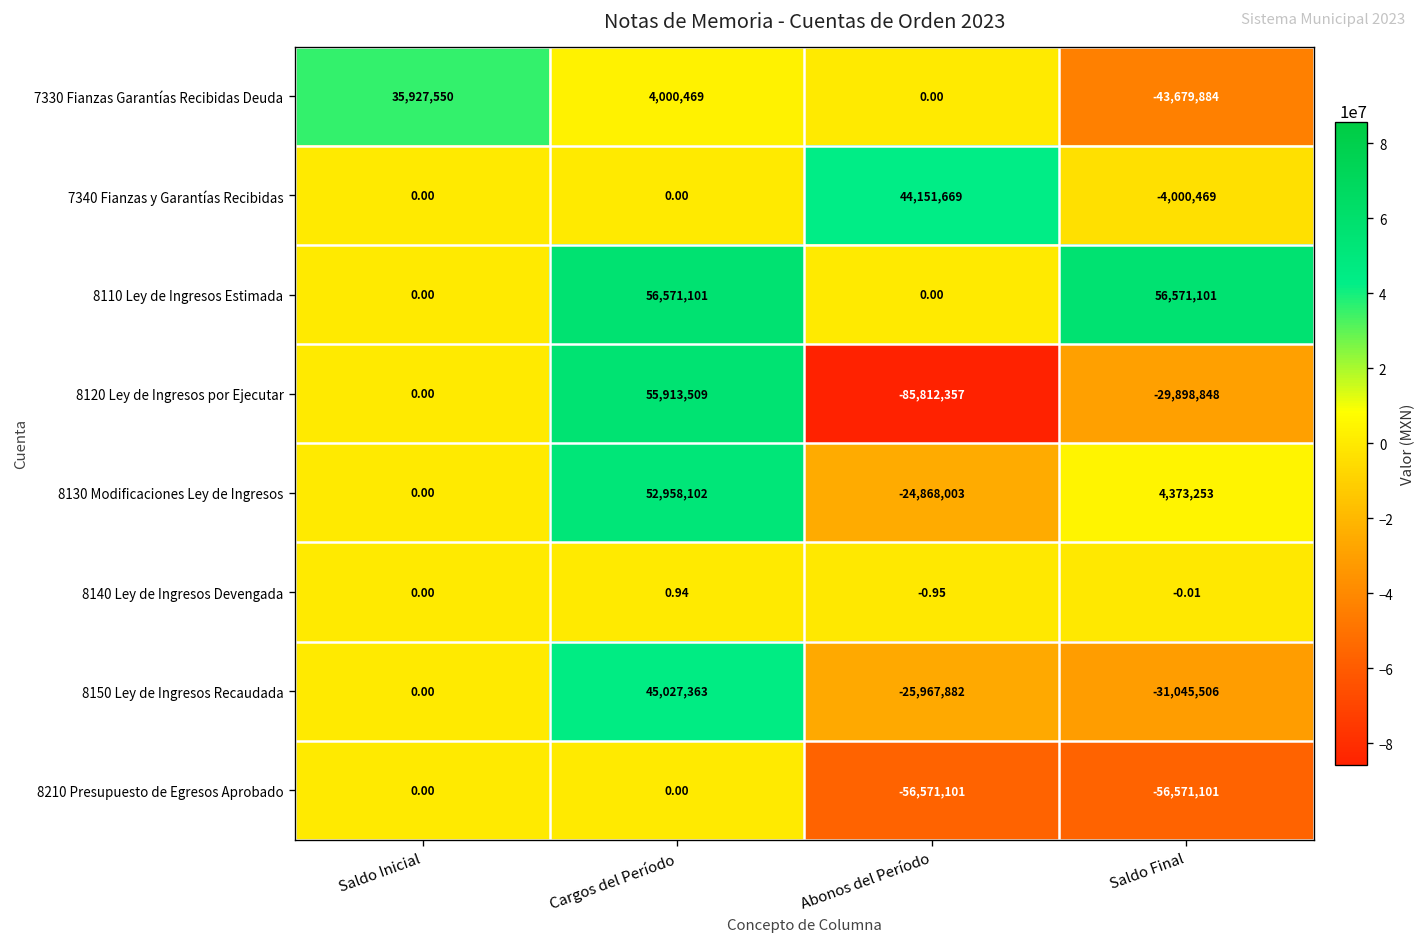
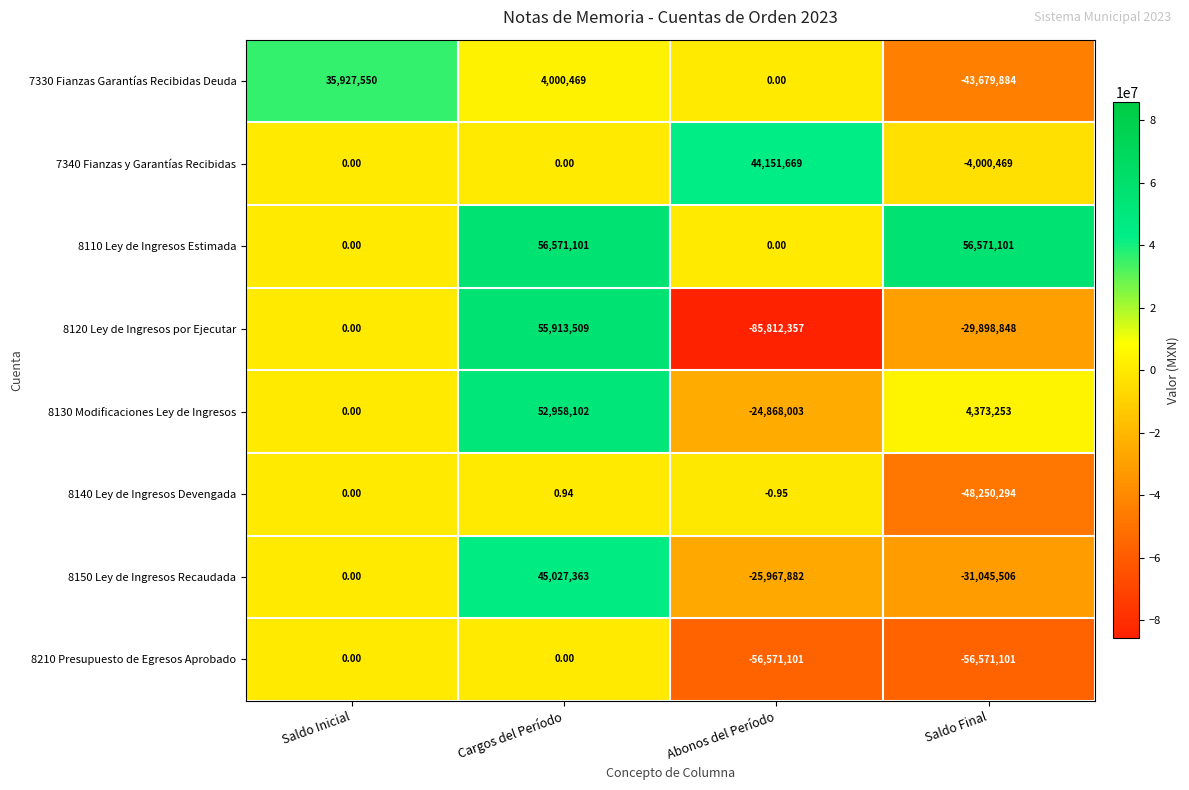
  {
    "7330 Fianzas Garantías Recibidas Deuda": {
      "Saldo Inicial": "35,927,550",
      "Cargos del Período": "4,000,469",
      "Abonos del Período": "0.00",
      "Saldo Final": "-43,679,884"
    },
    "7340 Fianzas y Garantías Recibidas": {
      "Saldo Inicial": "0.00",
      "Cargos del Período": "0.00",
      "Abonos del Período": "44,151,669",
      "Saldo Final": "-4,000,469"
    },
    "8110 Ley de Ingresos Estimada": {
      "Saldo Inicial": "0.00",
      "Cargos del Período": "56,571,101",
      "Abonos del Período": "0.00",
      "Saldo Final": "56,571,101"
    },
    "8120 Ley de Ingresos por Ejecutar": {
      "Saldo Inicial": "0.00",
      "Cargos del Período": "55,913,509",
      "Abonos del Período": "-85,812,357",
      "Saldo Final": "-29,898,848"
    },
    "8130 Modificaciones Ley de Ingresos": {
      "Saldo Inicial": "0.00",
      "Cargos del Período": "52,958,102",
      "Abonos del Período": "-24,868,003",
      "Saldo Final": "4,373,253"
    },
    "8140 Ley de Ingresos Devengada": {
      "Saldo Inicial": "0.00",
      "Cargos del Período": "0.94",
      "Abonos del Período": "-0.95",
-     "Saldo Final": "-0.01"
+     "Saldo Final": "-48,250,294"
    },
    "8150 Ley de Ingresos Recaudada": {
      "Saldo Inicial": "0.00",
      "Cargos del Período": "45,027,363",
      "Abonos del Período": "-25,967,882",
      "Saldo Final": "-31,045,506"
    },
    "8210 Presupuesto de Egresos Aprobado": {
      "Saldo Inicial": "0.00",
      "Cargos del Período": "0.00",
      "Abonos del Período": "-56,571,101",
      "Saldo Final": "-56,571,101"
    }
  }
